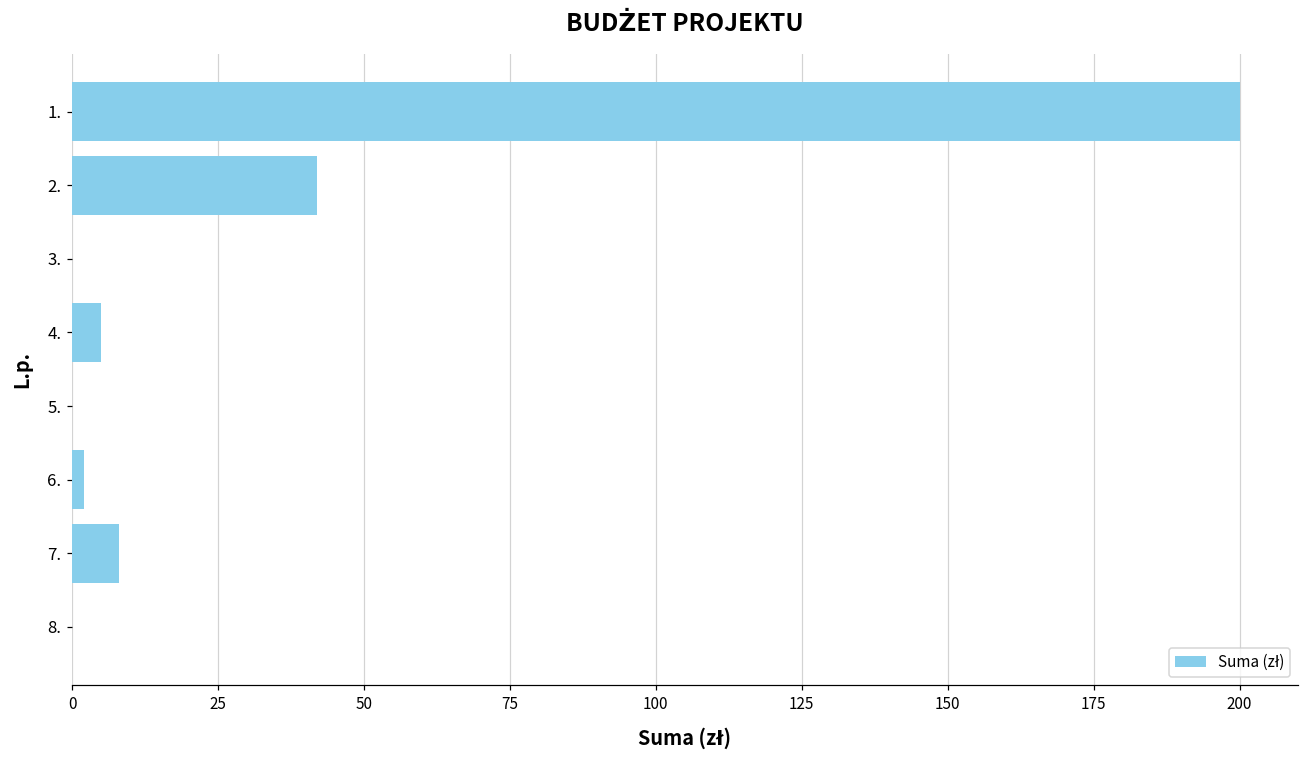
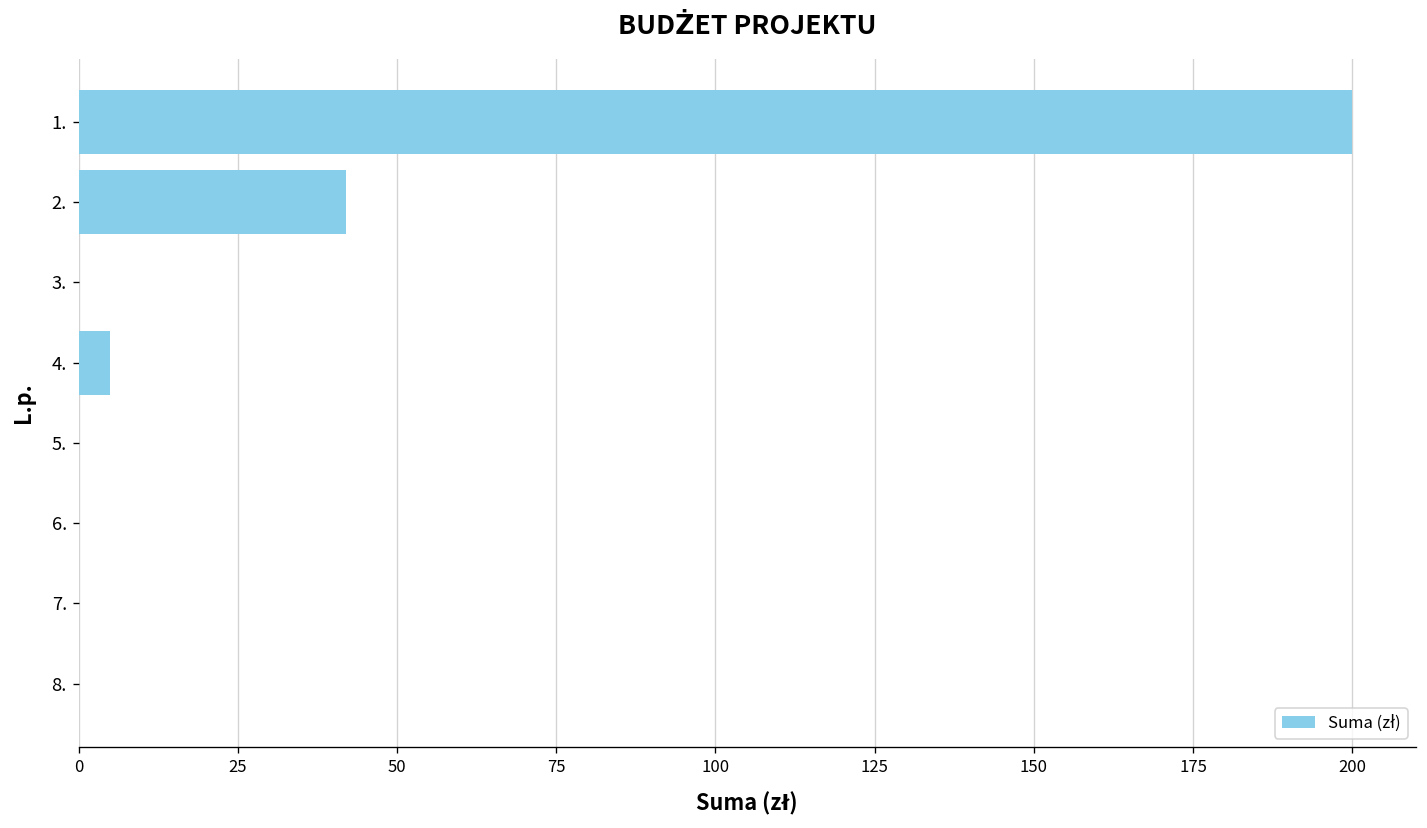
  {
    "1.": 200,
    "2.": 42,
    "3.": 0,
    "4.": 5,
    "5.": 0,
-   "6.": 2,
-   "7.": 8,
+   "6.": 0,
+   "7.": 0,
    "8.": 0
  }
